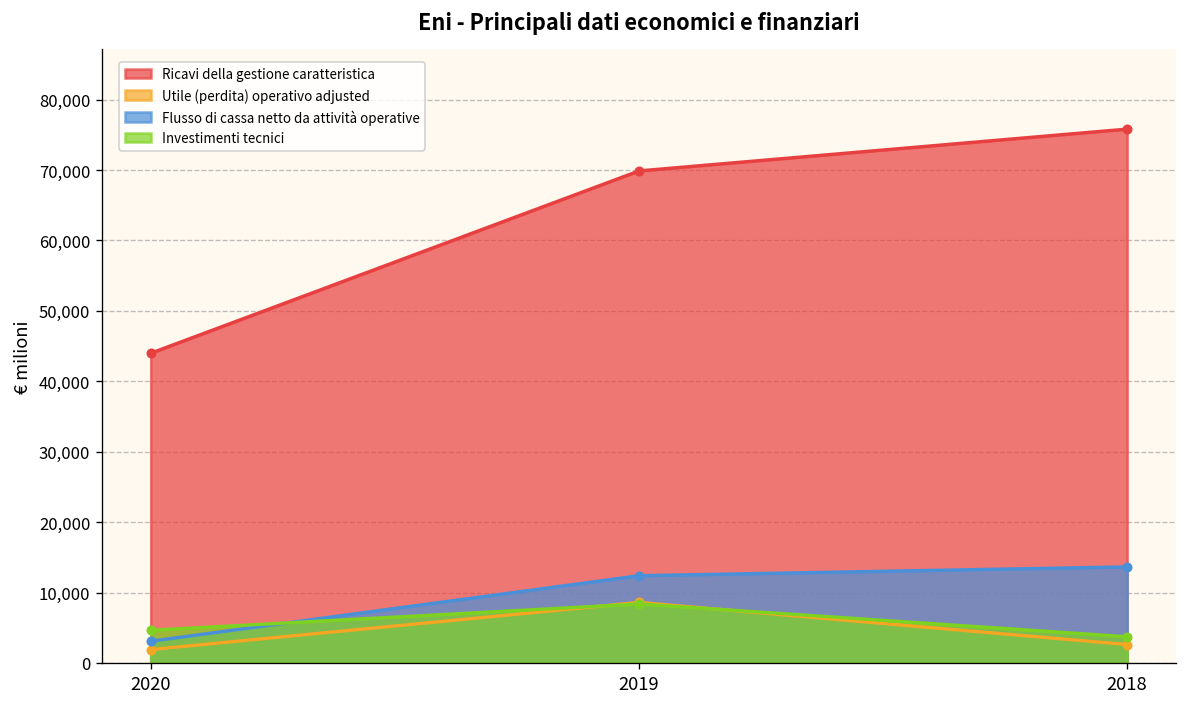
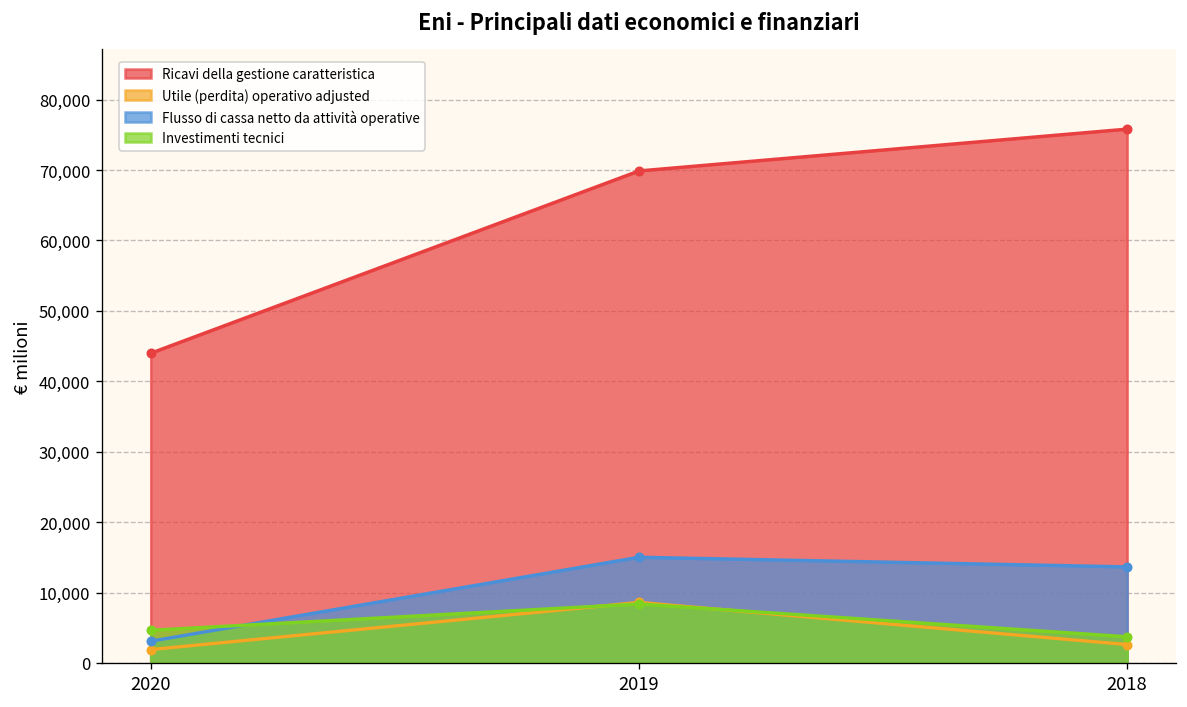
  {
    "Ricavi della gestione caratteristica": {
      "2020": "44,000",
      "2019": "70,000",
      "2018": "76,000"
    },
    "Utile (perdita) operativo adjusted": {
      "2020": "2,000",
      "2018": "3,000"
    },
    "Flusso di cassa netto da attività operative": {
      "2020": "3,000",
-     "2019": "12,000",
+     "2019": "15,000",
      "2018": "14,000"
    },
    "Investimenti tecnici": {
      "2020": "5,000",
      "2018": "4,000"
    }
  }
